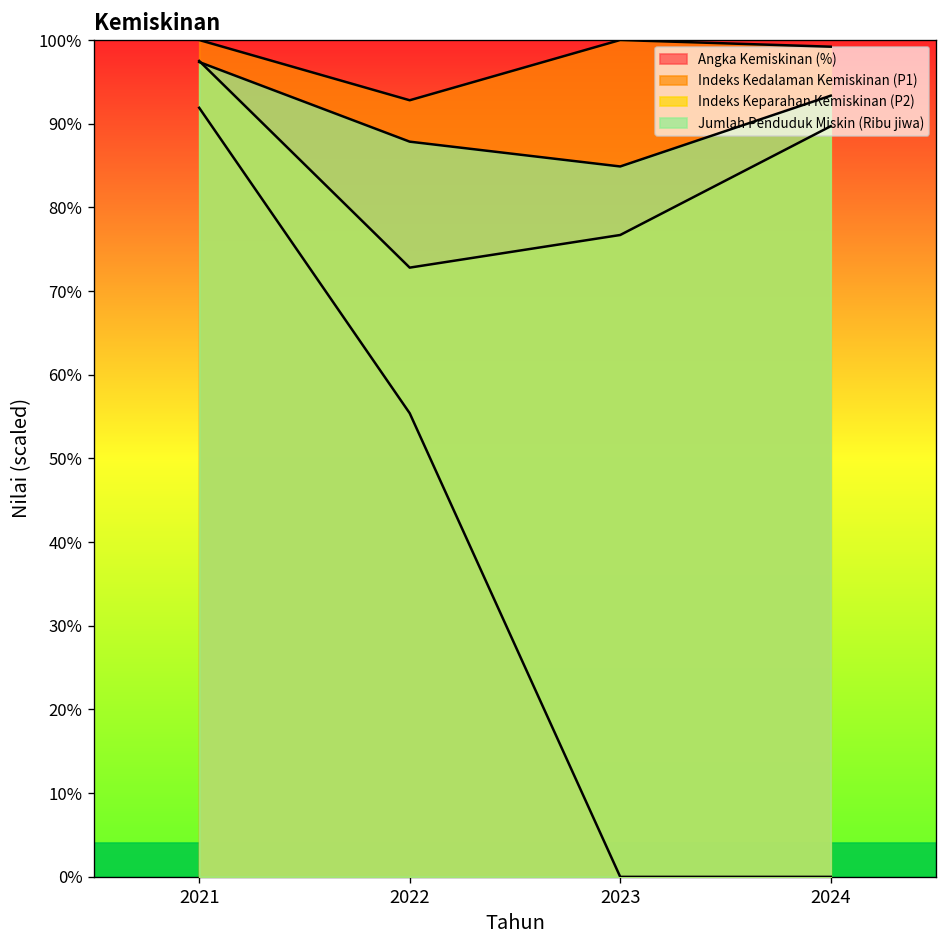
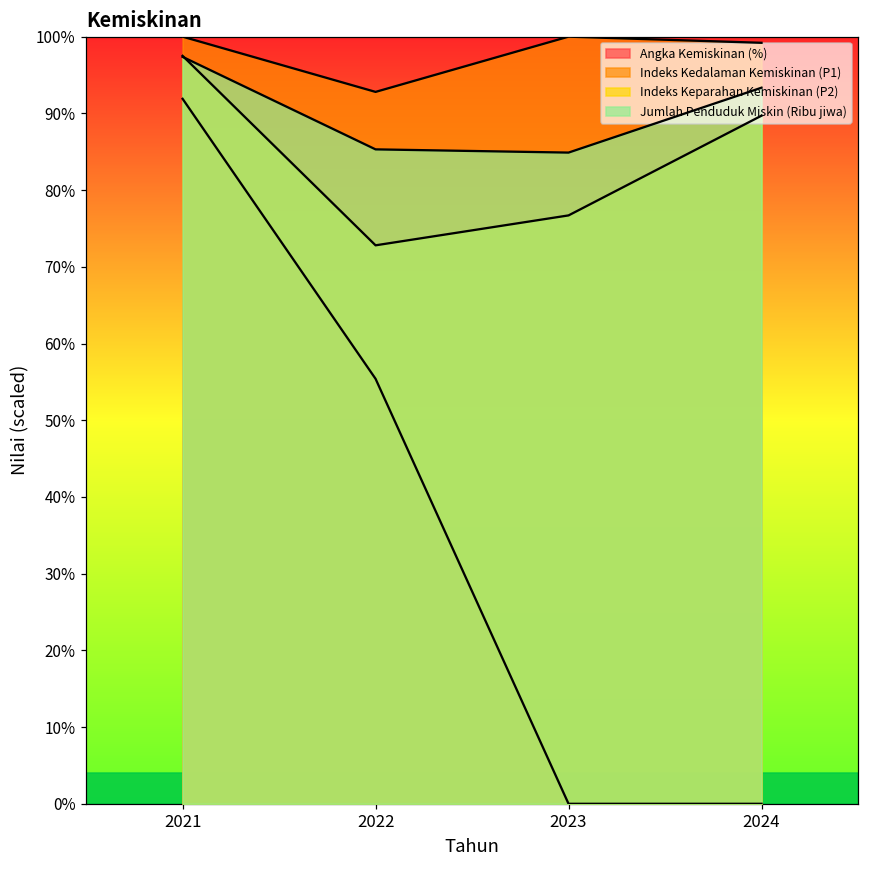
  {
    "Angka Kemiskinan (%)": {
      "2021": "92%",
      "2022": "55%"
    },
    "Indeks Kedalaman Kemiskinan (P1)": {
      "2021": "100%",
      "2022": "93%",
      "2023": "100%"
    },
    "Indeks Keparahan Kemiskinan (P2)": {
      "2022": "73%",
      "2023": "77%"
    },
    "Jumlah Penduduk Miskin (Ribu jiwa)": {
-     "2022": "88%",
+     "2022": "85%",
      "2023": "85%"
    }
  }
